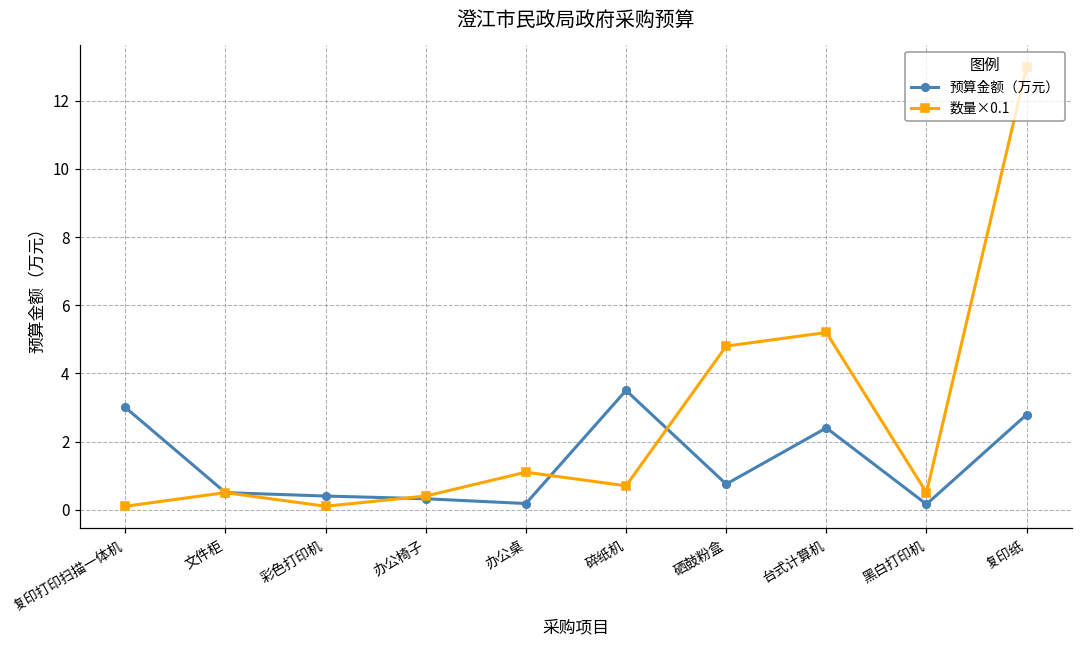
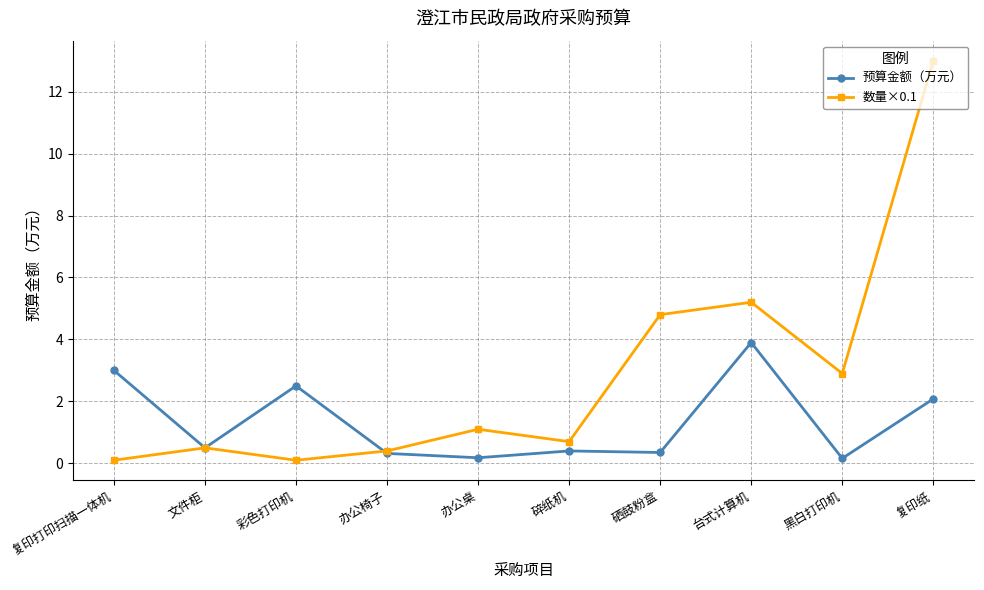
  {
    "预算金额（万元）": {
      "复印打印扫描一体机": 3.0,
-     "彩色打印机": 0.4,
+     "彩色打印机": 2.5,
      "办公桌": 0.2,
-     "碎纸机": 3.5,
-     "硒鼓粉盒": 0.8,
-     "台式计算机": 2.4,
+     "碎纸机": 0.4,
+     "硒鼓粉盒": 0.4,
+     "台式计算机": 3.9,
      "黑白打印机": 0.2,
-     "复印纸": 2.8
+     "复印纸": 2.1
    },
    "数量×0.1": {
      "复印打印扫描一体机": 0.1,
      "彩色打印机": 0.1,
      "办公桌": 1.1,
      "碎纸机": 0.7,
      "硒鼓粉盒": 4.8,
      "台式计算机": 5.2,
-     "黑白打印机": 0.5
+     "黑白打印机": 2.9
    }
  }
